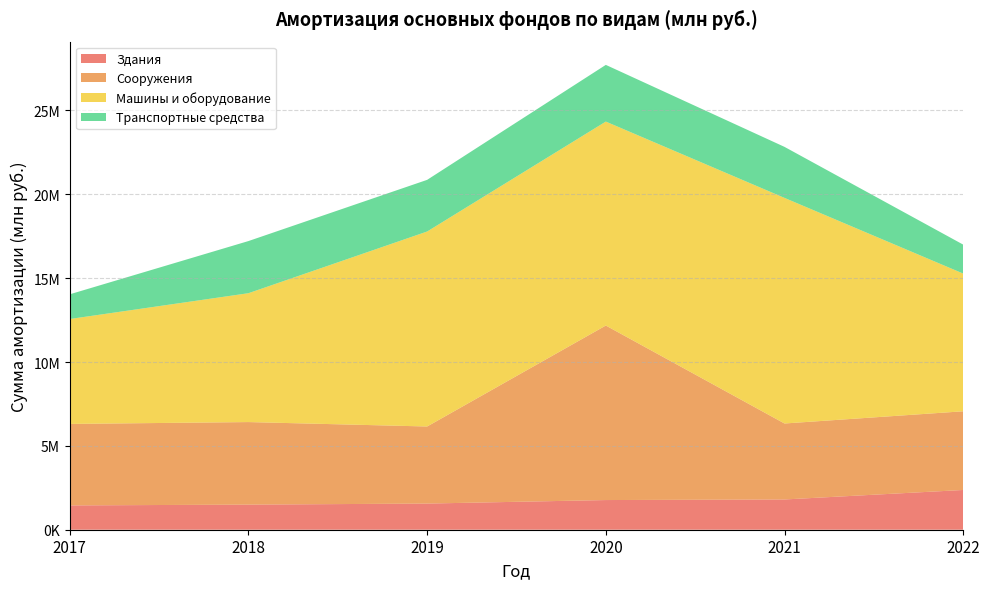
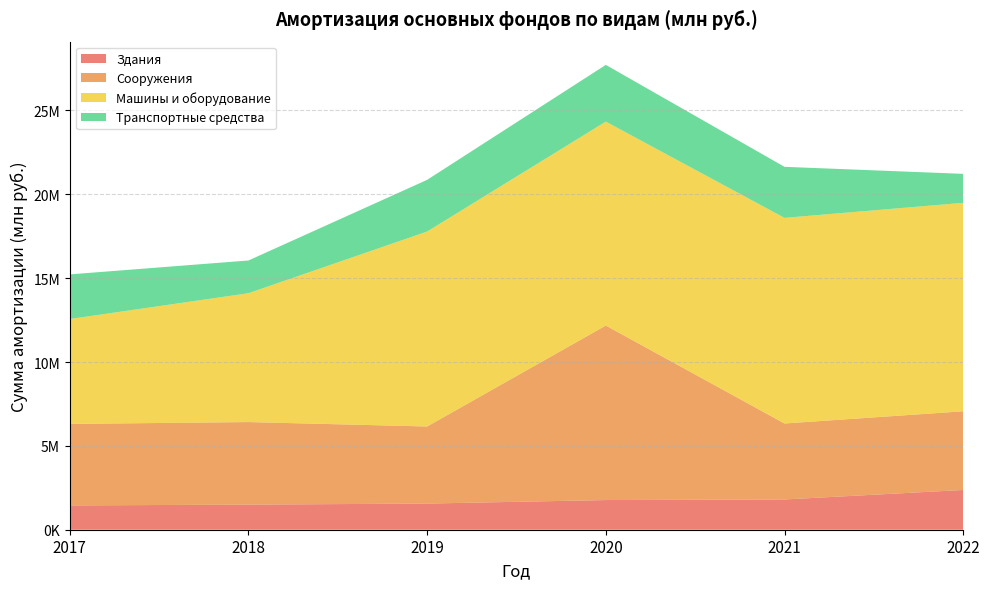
  {
    "Машины и оборудование": {
      "2017": 6300000,
      "2018": 7700000,
      "2019": 11600000,
      "2020": 12200000,
-     "2021": 13500000,
-     "2022": 8200000
+     "2021": 12300000,
+     "2022": 12400000
    },
    "Транспортные средства": {
-     "2017": 1500000,
-     "2018": 3100000,
+     "2017": 2700000,
+     "2018": 2000000,
      "2019": 3100000,
      "2020": 3400000,
      "2021": 3000000,
      "2022": 1700000
    }
  }
